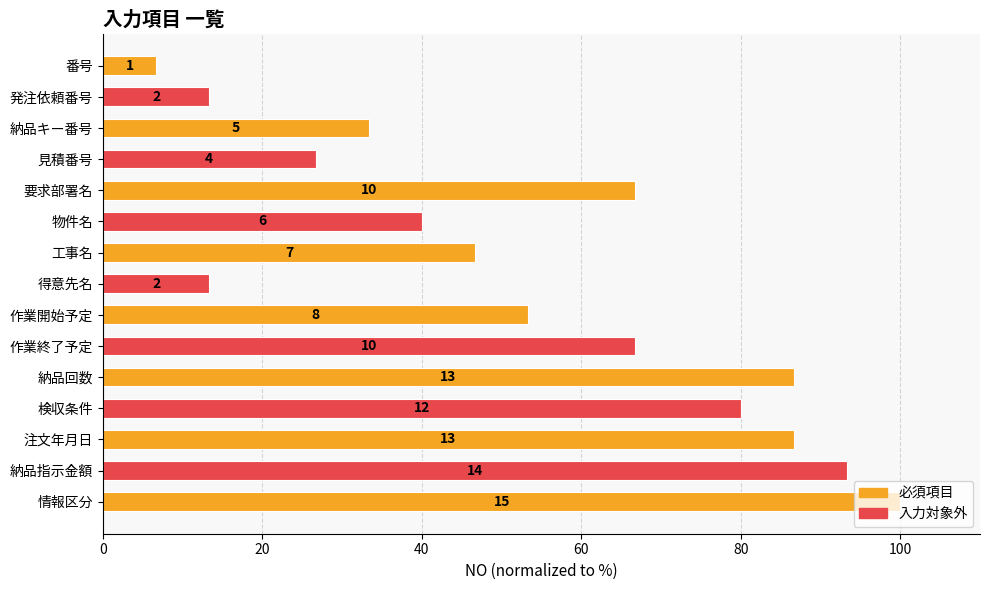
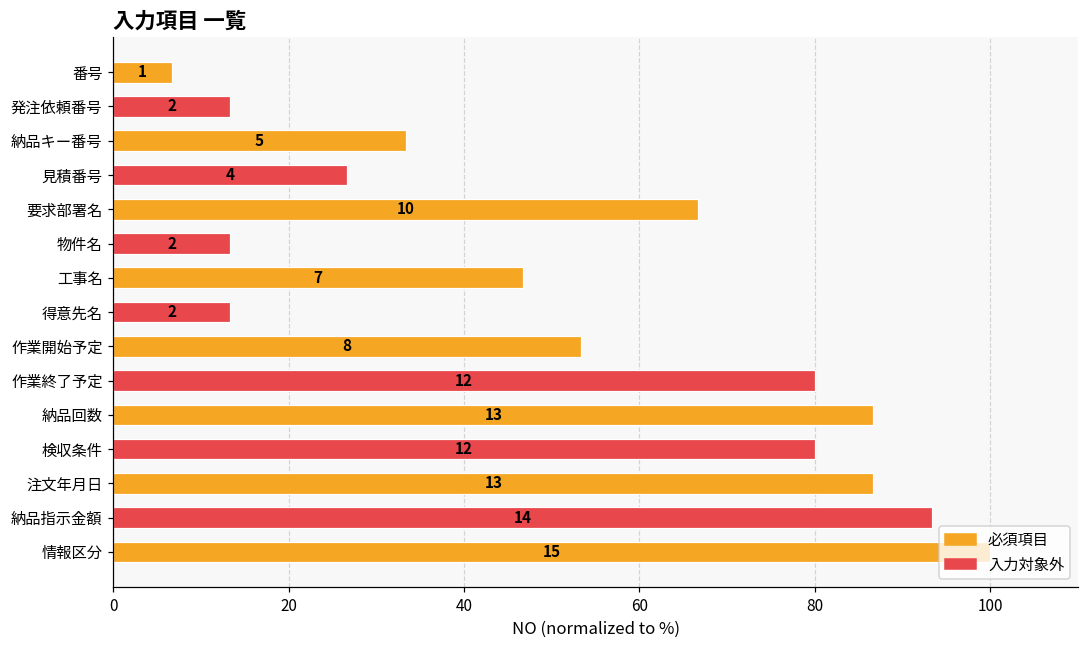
  {
-   "物件名": 6,
-   "作業終了予定": 10
+   "物件名": 2,
+   "作業終了予定": 12
  }
